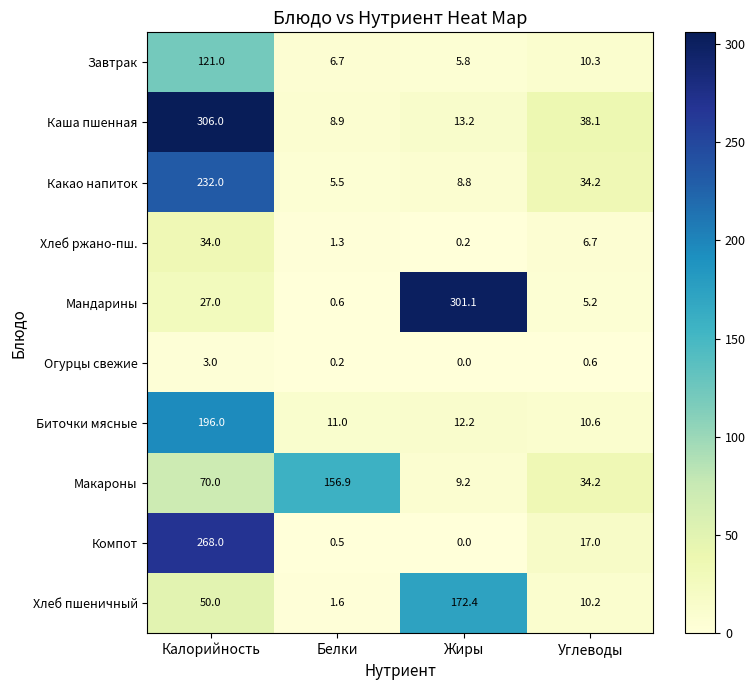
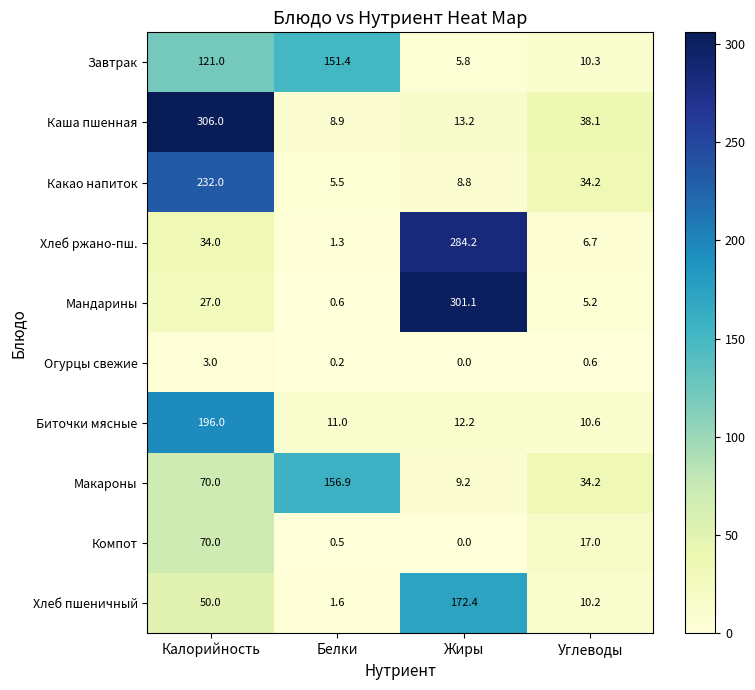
  {
    "Завтрак": {
      "Калорийность": 121.0,
-     "Белки": 6.7,
+     "Белки": 151.4,
      "Жиры": 5.8,
      "Углеводы": 10.3
    },
    "Каша пшенная": {
      "Калорийность": 306.0,
      "Белки": 8.9,
      "Жиры": 13.2,
      "Углеводы": 38.1
    },
    "Какао напиток": {
      "Калорийность": 232.0,
      "Белки": 5.5,
      "Жиры": 8.8,
      "Углеводы": 34.2
    },
    "Хлеб ржано-пш.": {
      "Калорийность": 34.0,
      "Белки": 1.3,
-     "Жиры": 0.2,
+     "Жиры": 284.2,
      "Углеводы": 6.7
    },
    "Мандарины": {
      "Калорийность": 27.0,
      "Белки": 0.6,
      "Жиры": 301.1,
      "Углеводы": 5.2
    },
    "Огурцы свежие": {
      "Калорийность": 3.0,
      "Белки": 0.2,
      "Жиры": 0.0,
      "Углеводы": 0.6
    },
    "Биточки мясные": {
      "Калорийность": 196.0,
      "Белки": 11.0,
      "Жиры": 12.2,
      "Углеводы": 10.6
    },
    "Макароны": {
      "Калорийность": 70.0,
      "Белки": 156.9,
      "Жиры": 9.2,
      "Углеводы": 34.2
    },
    "Компот": {
-     "Калорийность": 268.0,
+     "Калорийность": 70.0,
      "Белки": 0.5,
      "Жиры": 0.0,
      "Углеводы": 17.0
    },
    "Хлеб пшеничный": {
      "Калорийность": 50.0,
      "Белки": 1.6,
      "Жиры": 172.4,
      "Углеводы": 10.2
    }
  }
